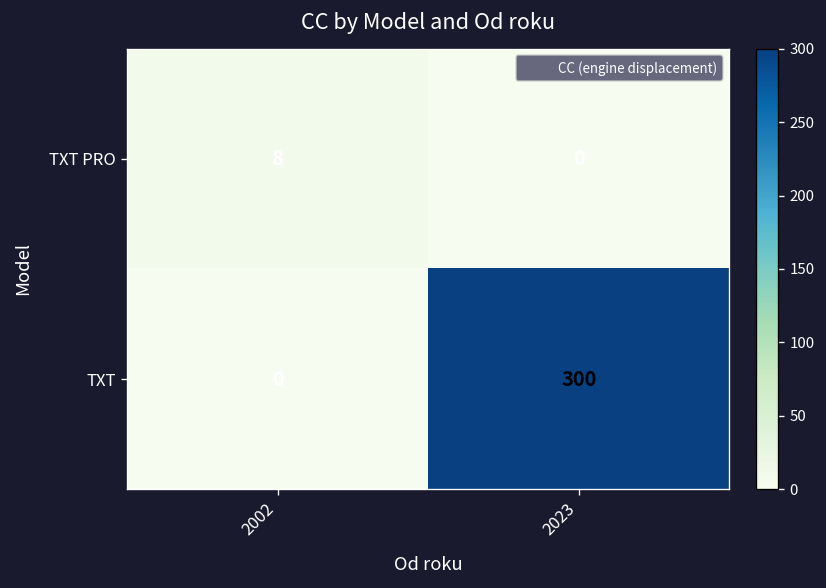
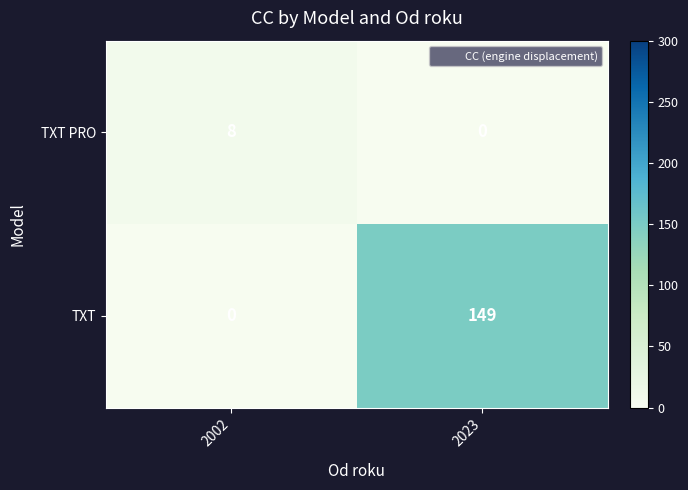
  {
    "TXT": {
-     "2023": 300
+     "2023": 149
    }
  }
